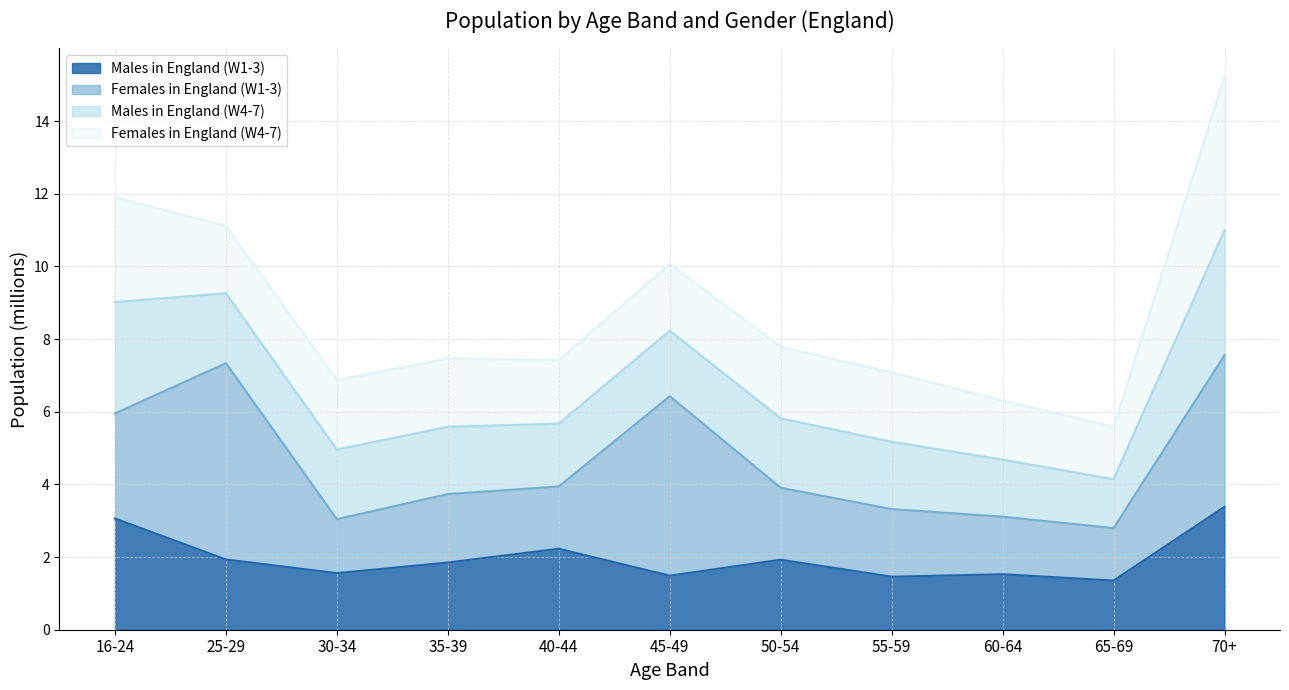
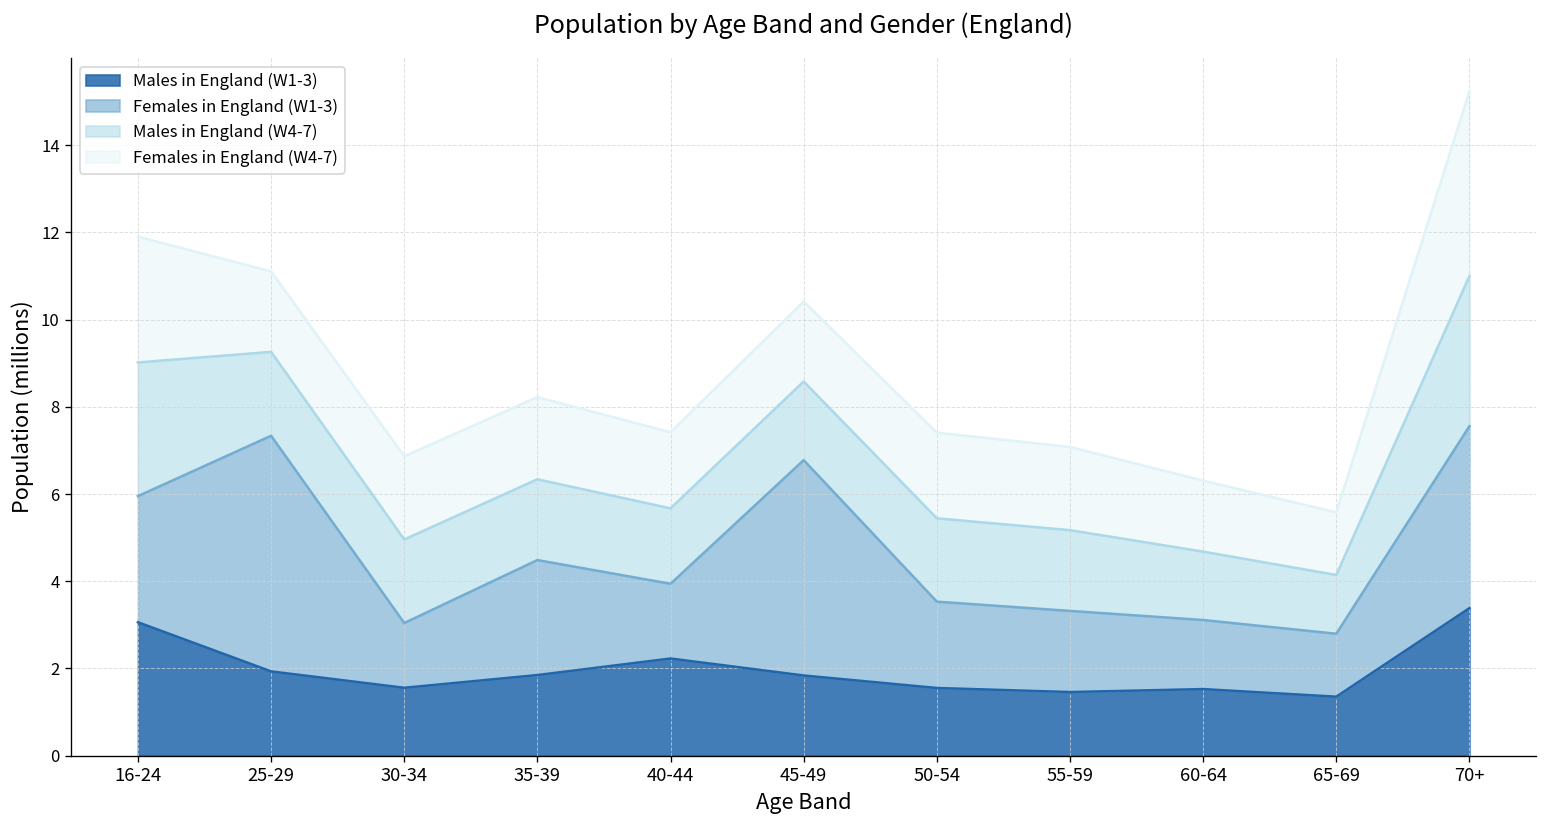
  {
    "Males in England (W1-3)": {
      "16-24": 3.1,
      "25-29": 1.9,
      "30-34": 1.6,
      "35-39": 1.8,
      "40-44": 2.2,
-     "45-49": 1.5,
-     "50-54": 1.9,
+     "45-49": 1.8,
+     "50-54": 1.6,
      "55-59": 1.5,
      "60-64": 1.5,
      "65-69": 1.4,
      "70+": 3.4
    },
    "Females in England (W1-3)": {
      "16-24": 2.9,
      "25-29": 5.4,
      "30-34": 1.5,
-     "35-39": 1.9,
+     "35-39": 2.6,
      "40-44": 1.7,
      "45-49": 4.9,
      "50-54": 2.0,
      "55-59": 1.9,
      "60-64": 1.6,
      "65-69": 1.4,
      "70+": 4.2
    }
  }
